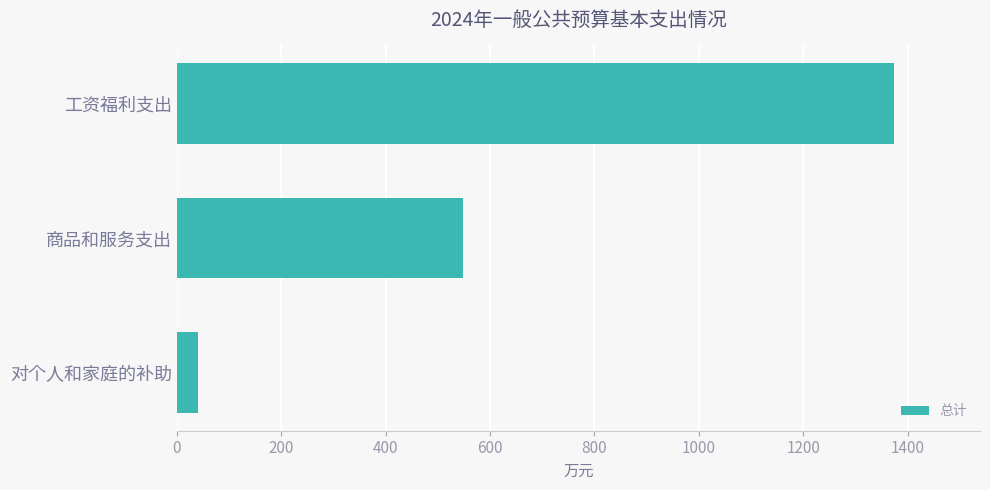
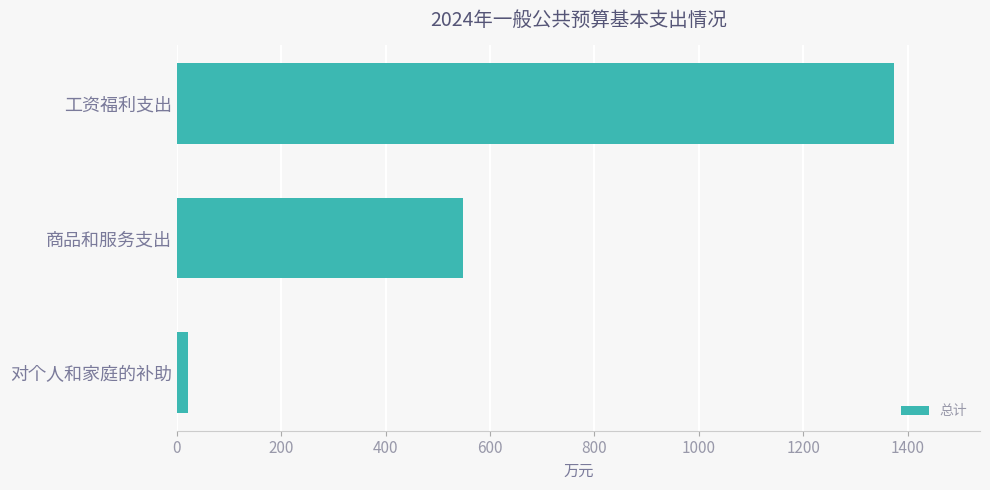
  {
    "工资福利支出": 1370,
    "商品和服务支出": 550,
-   "对个人和家庭的补助": 40
+   "对个人和家庭的补助": 20
  }
